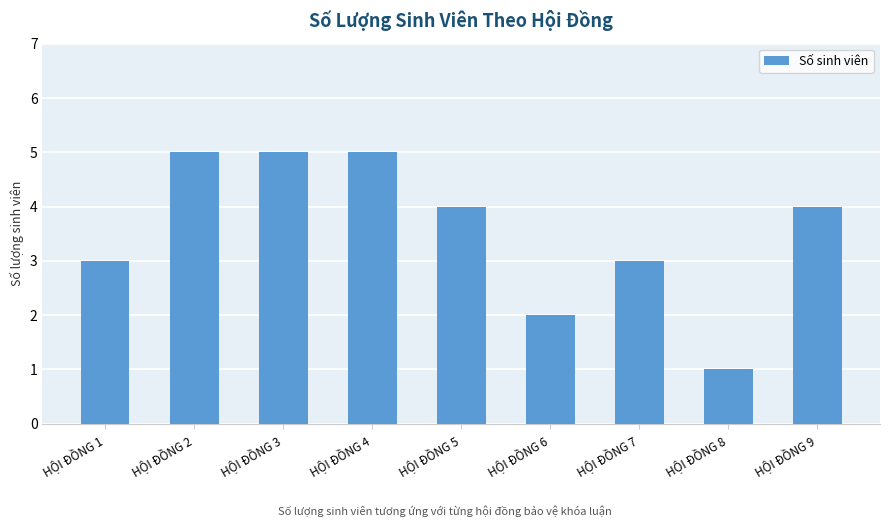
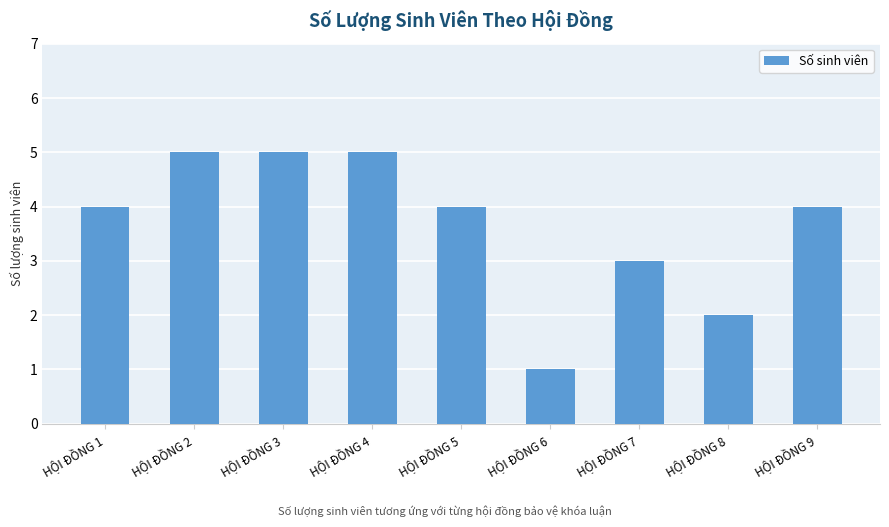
  {
-   "HỘI ĐỒNG 1": 3,
+   "HỘI ĐỒNG 1": 4,
    "HỘI ĐỒNG 2": 5,
    "HỘI ĐỒNG 3": 5,
    "HỘI ĐỒNG 4": 5,
    "HỘI ĐỒNG 5": 4,
-   "HỘI ĐỒNG 6": 2,
+   "HỘI ĐỒNG 6": 1,
    "HỘI ĐỒNG 7": 3,
-   "HỘI ĐỒNG 8": 1,
+   "HỘI ĐỒNG 8": 2,
    "HỘI ĐỒNG 9": 4
  }
